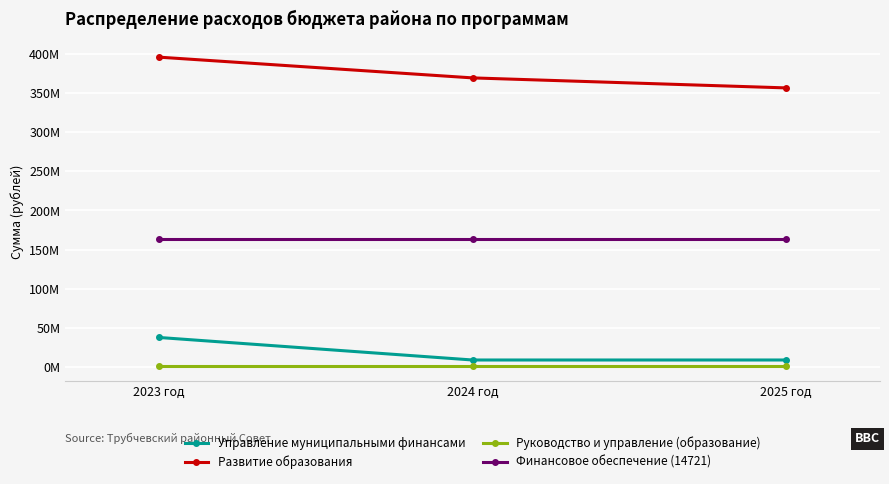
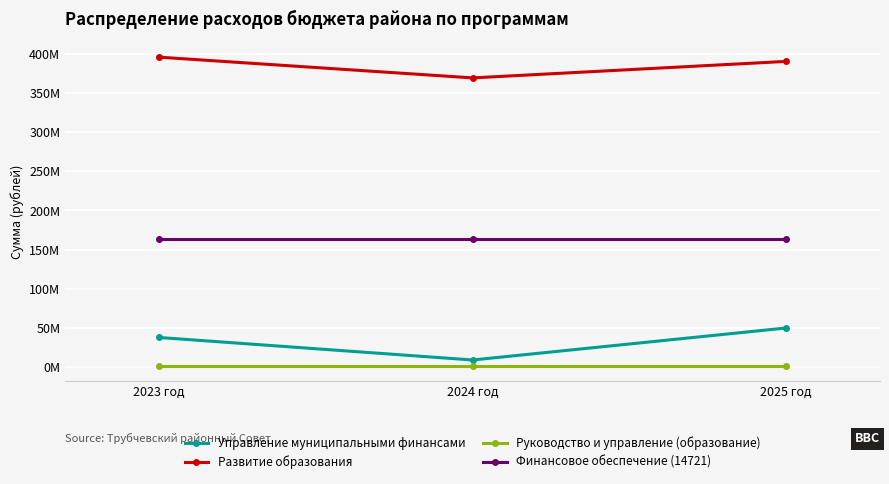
  {
    "Управление муниципальными финансами": {
      "2023 год": 40000000,
      "2024 год": 10000000,
-     "2025 год": 10000000
+     "2025 год": 50000000
    },
    "Развитие образования": {
      "2023 год": 400000000,
      "2024 год": 370000000,
-     "2025 год": 360000000
+     "2025 год": 390000000
    },
    "Руководство и управление (образование)": {
      "2023 год": 0,
      "2024 год": 0,
      "2025 год": 0
    },
    "Финансовое обеспечение (14721)": {
      "2023 год": 160000000,
      "2024 год": 160000000,
      "2025 год": 160000000
    }
  }
